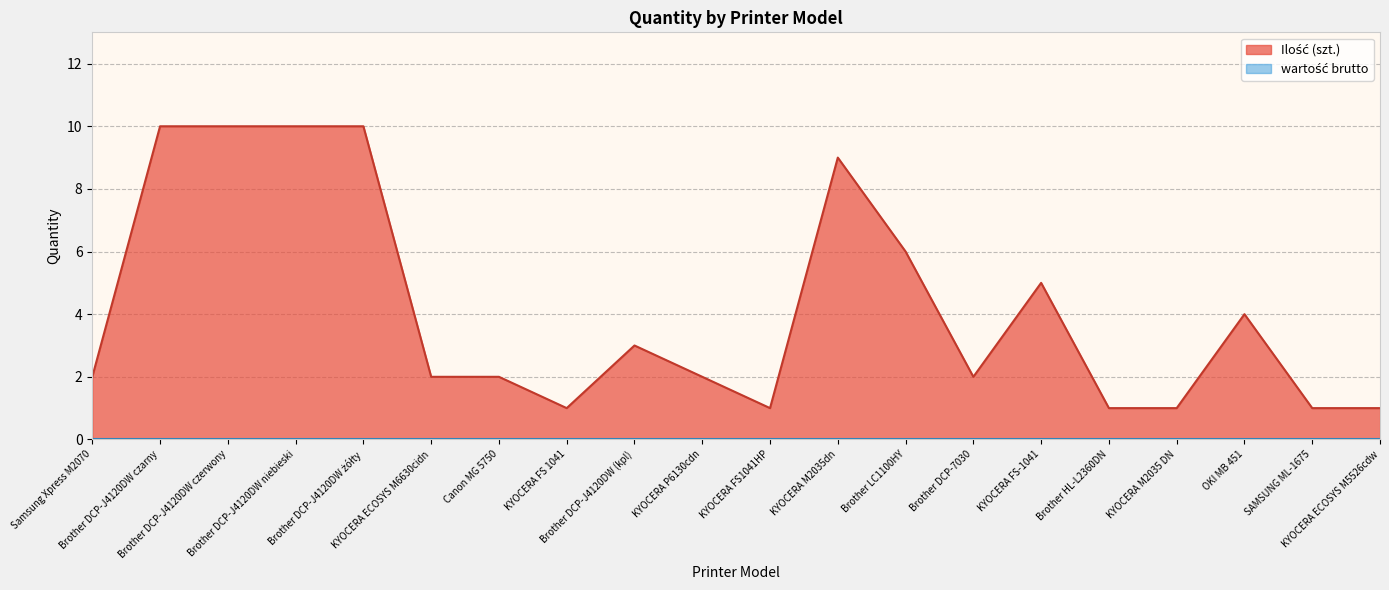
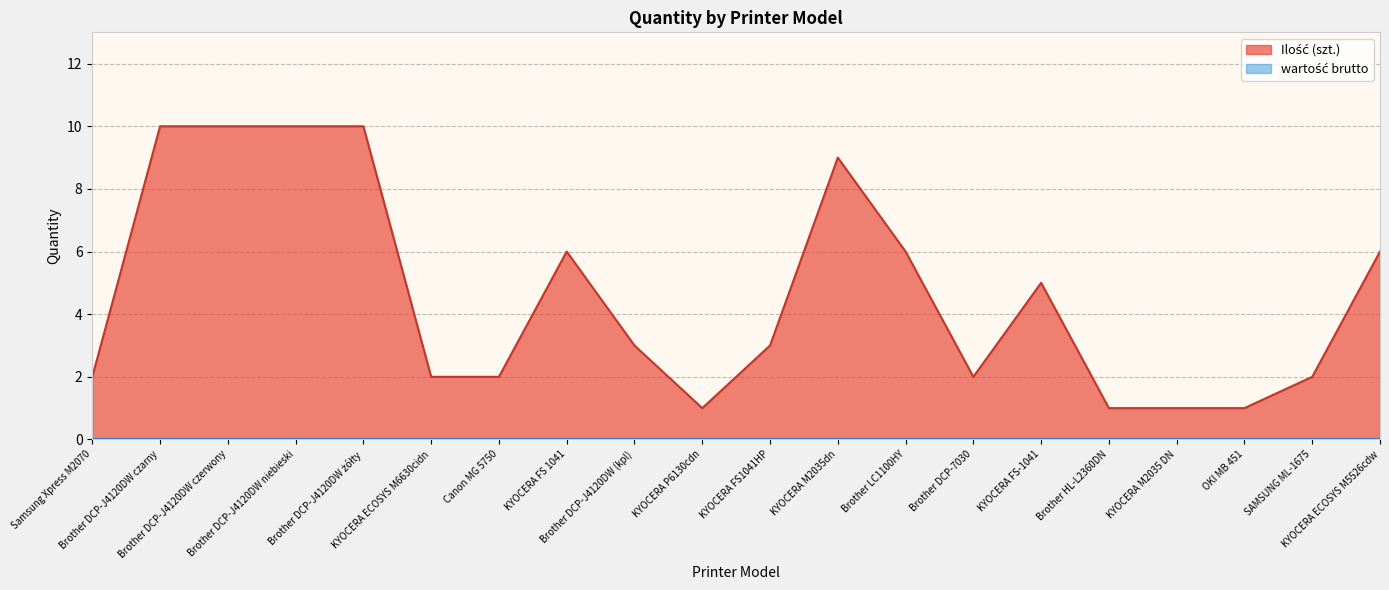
  {
    "Ilość (szt.)": {
      "Samsung Xpress M2070": 2,
      "Brother DCP-J4120DW czarny": 10,
      "Brother DCP-J4120DW czerwony": 10,
      "Brother DCP-J4120DW niebieski": 10,
      "Brother DCP-J4120DW żółty": 10,
      "KYOCERA ECOSYS M6630cidn": 2,
      "Canon MG 5750": 2,
-     "KYOCERA FS 1041": 1,
+     "KYOCERA FS 1041": 6,
      "Brother DCP-J4120DW (kpl)": 3,
-     "KYOCERA P6130cdn": 2,
-     "KYOCERA FS1041HP": 1,
+     "KYOCERA P6130cdn": 1,
+     "KYOCERA FS1041HP": 3,
      "KYOCERA M2035dn": 9,
      "Brother LC1100HY": 6,
      "Brother DCP-7030": 2,
      "KYOCERA FS-1041": 5,
      "Brother HL-L2360DN": 1,
      "KYOCERA M2035 DN": 1,
-     "OKI MB 451": 4,
-     "SAMSUNG ML-1675": 1,
-     "KYOCERA ECOSYS M5526cdw": 1
+     "OKI MB 451": 1,
+     "SAMSUNG ML-1675": 2,
+     "KYOCERA ECOSYS M5526cdw": 6
    },
    "wartość brutto": {
      "Samsung Xpress M2070": 0,
      "Brother DCP-J4120DW czarny": 0,
      "Brother DCP-J4120DW czerwony": 0,
      "Brother DCP-J4120DW niebieski": 0,
      "Brother DCP-J4120DW żółty": 0,
      "KYOCERA ECOSYS M6630cidn": 0,
      "Canon MG 5750": 0,
      "KYOCERA FS 1041": 0,
      "Brother DCP-J4120DW (kpl)": 0,
      "KYOCERA P6130cdn": 0,
      "KYOCERA FS1041HP": 0,
      "KYOCERA M2035dn": 0,
      "Brother LC1100HY": 0,
      "Brother DCP-7030": 0,
      "KYOCERA FS-1041": 0,
      "Brother HL-L2360DN": 0,
      "KYOCERA M2035 DN": 0,
      "OKI MB 451": 0,
      "SAMSUNG ML-1675": 0,
      "KYOCERA ECOSYS M5526cdw": 0
    }
  }
